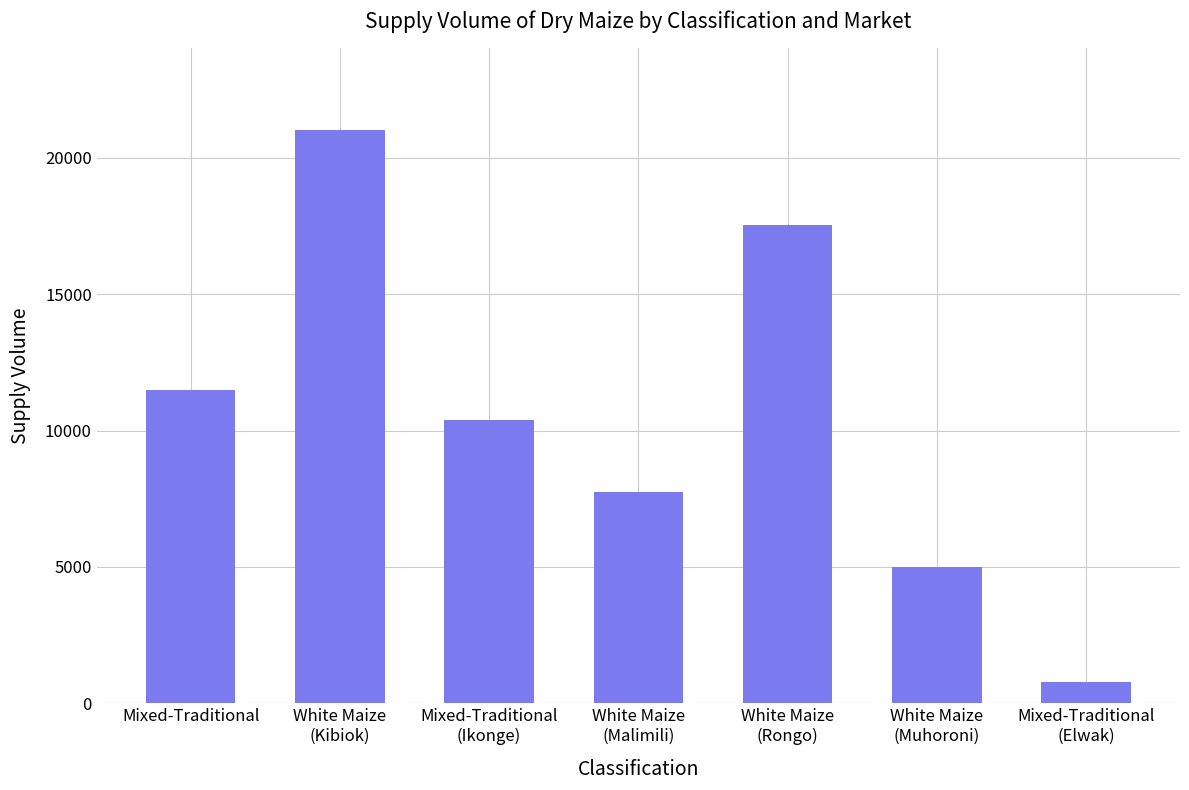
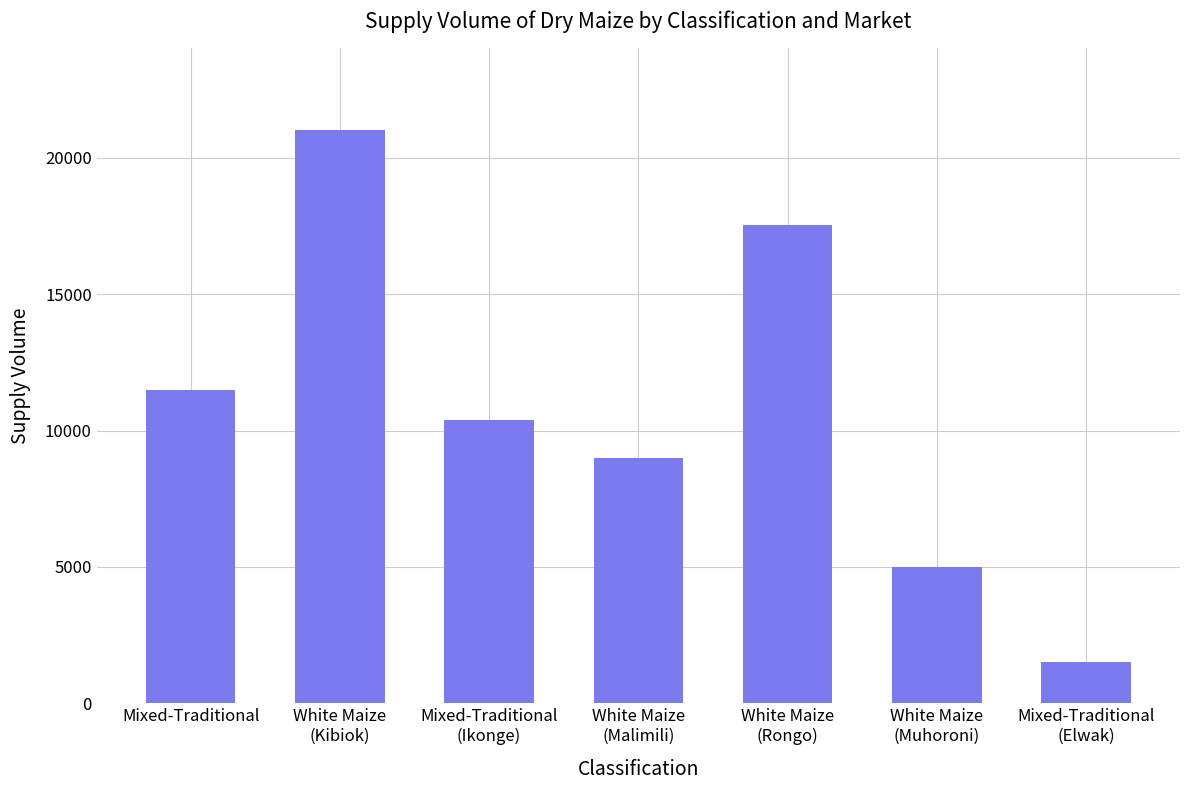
  {
    "Mixed-Traditional": 11500,
    "White Maize (Kibiok)": 21000,
    "Mixed-Traditional (Ikonge)": 10400,
-   "White Maize (Malimili)": 7700,
+   "White Maize (Malimili)": 9000,
    "White Maize (Rongo)": 17500,
    "White Maize (Muhoroni)": 5000,
-   "Mixed-Traditional (Elwak)": 800
+   "Mixed-Traditional (Elwak)": 1500
  }
